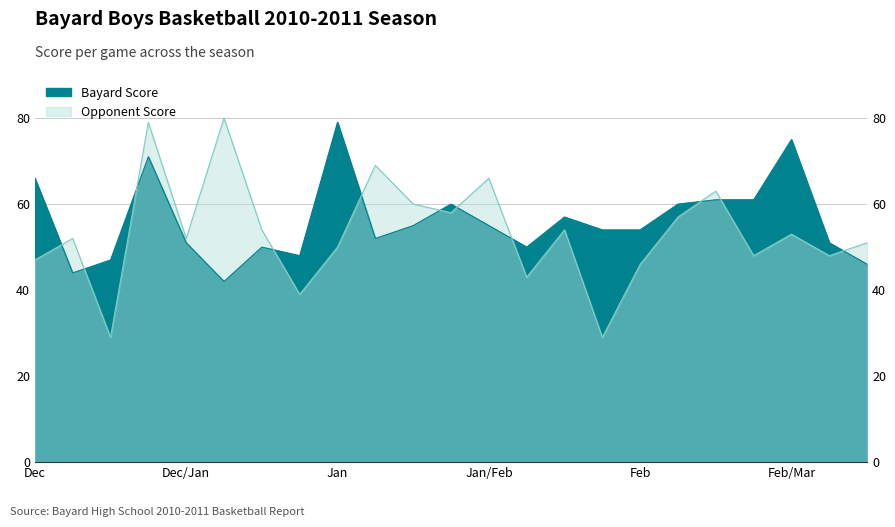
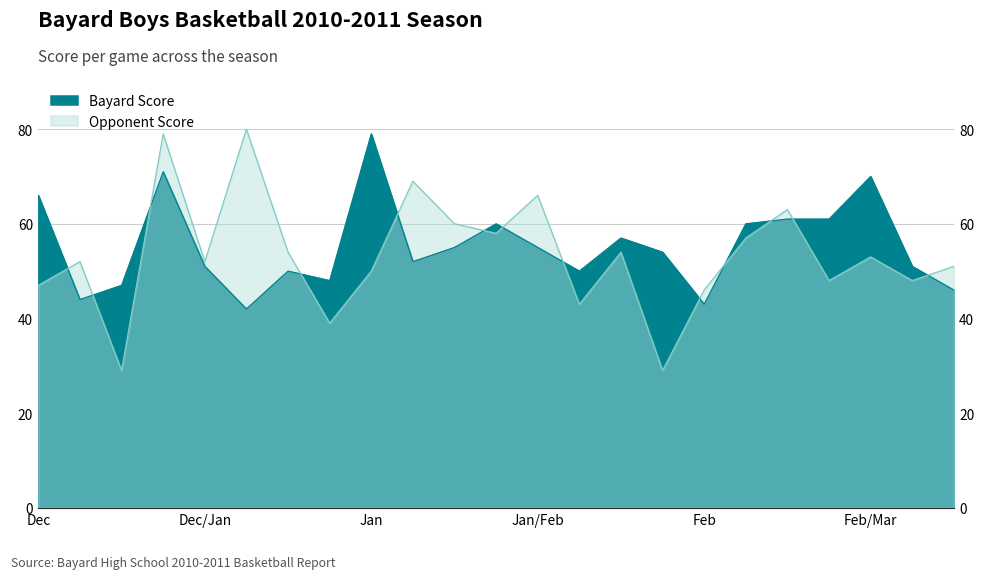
  {
    "Bayard Score": {
      "Dec": 66,
      "Dec/Jan": 51,
      "Jan": 79,
      "Jan/Feb": 55,
-     "Feb": 54,
-     "Feb/Mar": 75
+     "Feb": 43,
+     "Feb/Mar": 70
    },
    "Opponent Score": {
      "Dec": 47,
      "Dec/Jan": 52,
      "Jan": 50,
      "Jan/Feb": 66,
      "Feb": 46,
      "Feb/Mar": 53
    }
  }
